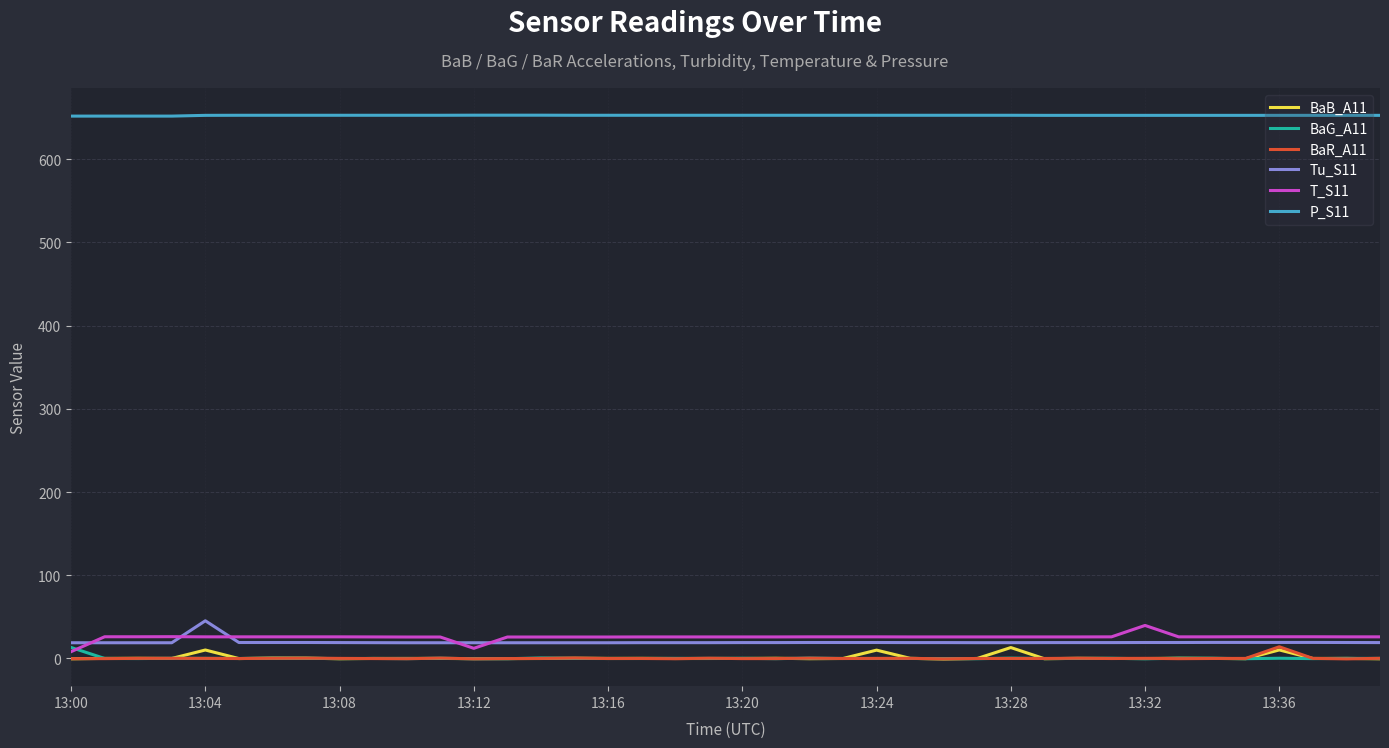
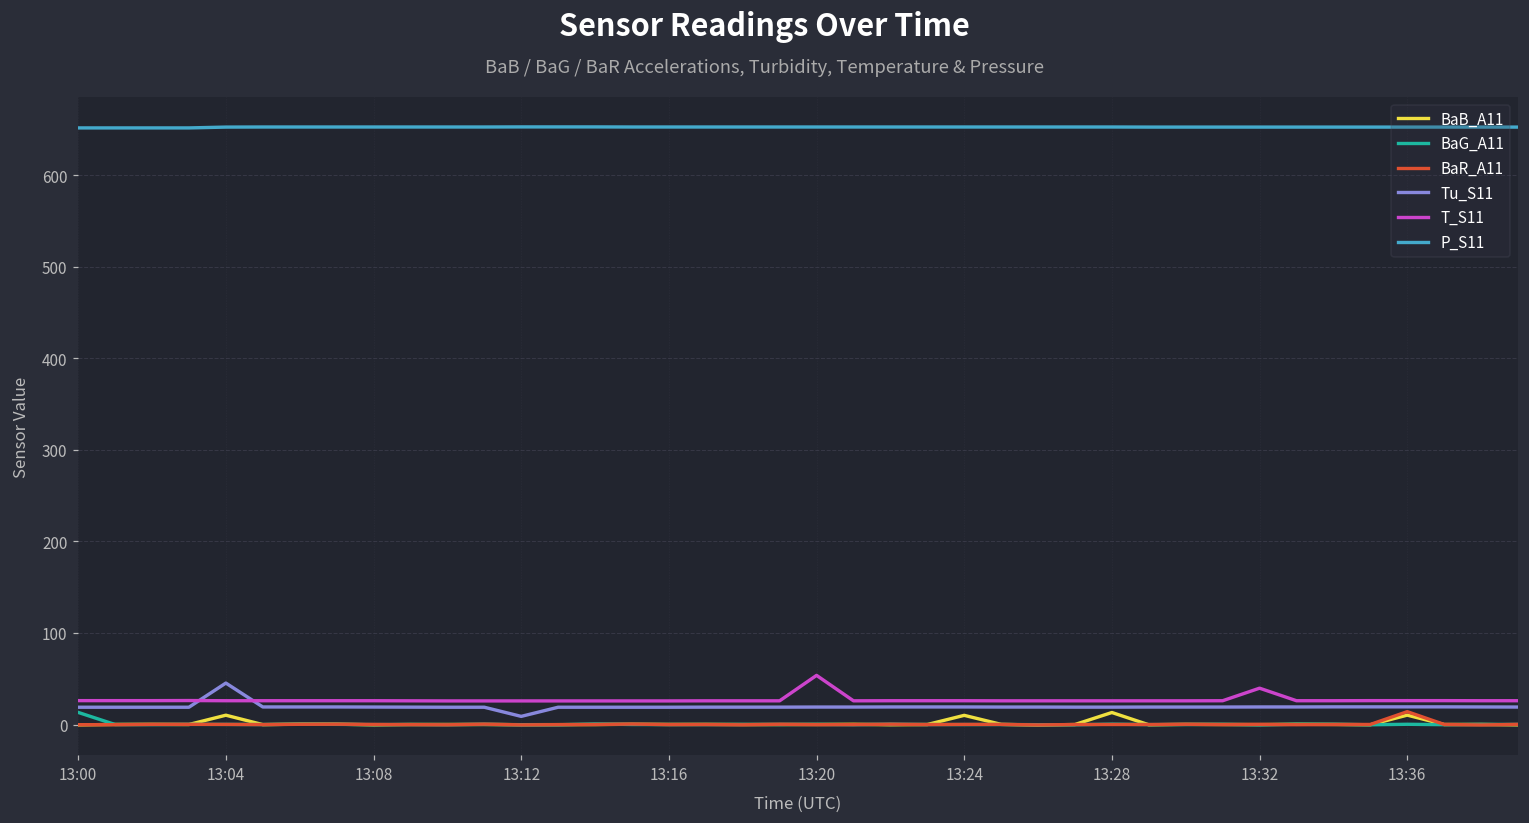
  {
    "BaB_A11": {
      "13:04": 10,
      "13:24": 10,
      "13:28": 10,
      "13:36": 10
    },
    "BaG_A11": {
      "13:00": 10,
      "13:36": 0
    },
    "BaR_A11": {
      "13:36": 10
    },
    "Tu_S11": {
      "13:00": 20,
      "13:04": 50,
      "13:08": 20,
-     "13:12": 20,
+     "13:12": 10,
      "13:16": 20,
      "13:20": 20,
      "13:24": 20,
      "13:28": 20,
      "13:32": 20,
      "13:36": 20
    },
    "T_S11": {
-     "13:00": 10,
+     "13:00": 30,
      "13:04": 30,
      "13:08": 30,
-     "13:12": 10,
+     "13:12": 30,
      "13:16": 30,
-     "13:20": 30,
+     "13:20": 50,
      "13:24": 30,
      "13:28": 30,
      "13:32": 40,
      "13:36": 30
    },
    "P_S11": {
      "13:00": 650,
      "13:04": 650,
      "13:08": 650,
      "13:12": 650,
      "13:16": 650,
      "13:20": 650,
      "13:24": 650,
      "13:28": 650,
      "13:32": 650
    }
  }
